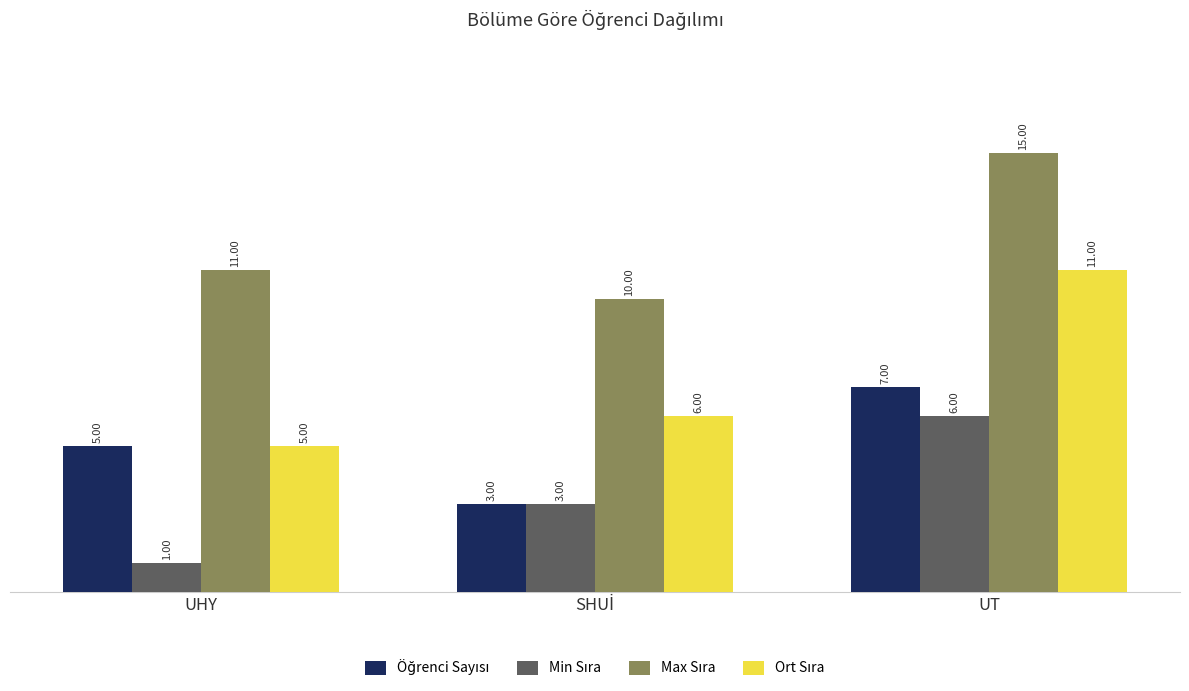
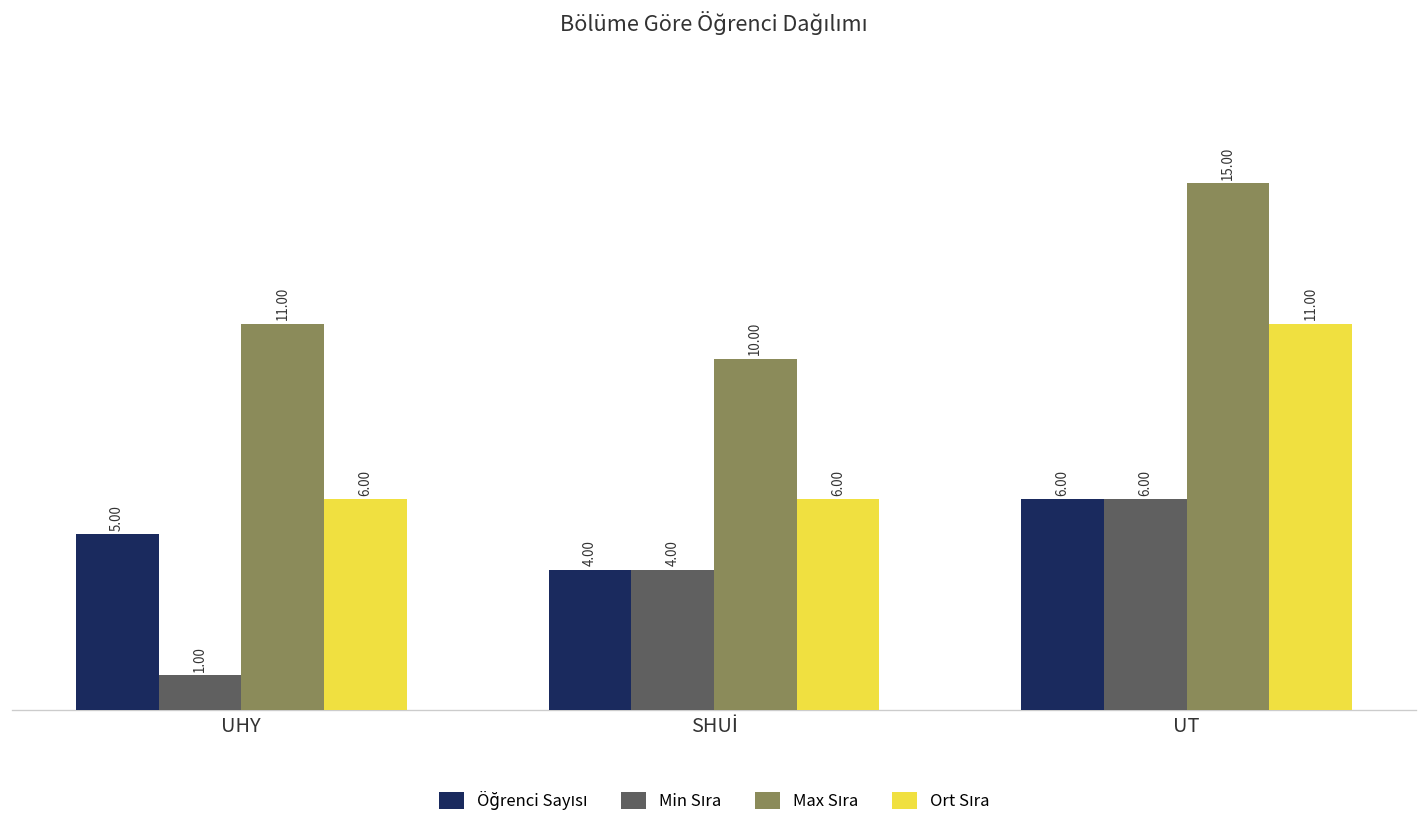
  {
    "Öğrenci Sayısı": {
      "UHY": 5.00,
-     "SHUİ": 3.00,
-     "UT": 7.00
+     "SHUİ": 4.00,
+     "UT": 6.00
    },
    "Min Sıra": {
      "UHY": 1.00,
-     "SHUİ": 3.00,
+     "SHUİ": 4.00,
      "UT": 6.00
    },
    "Max Sıra": {
      "UHY": 11.00,
      "SHUİ": 10.00,
      "UT": 15.00
    },
    "Ort Sıra": {
-     "UHY": 5.00,
+     "UHY": 6.00,
      "SHUİ": 6.00,
      "UT": 11.00
    }
  }
